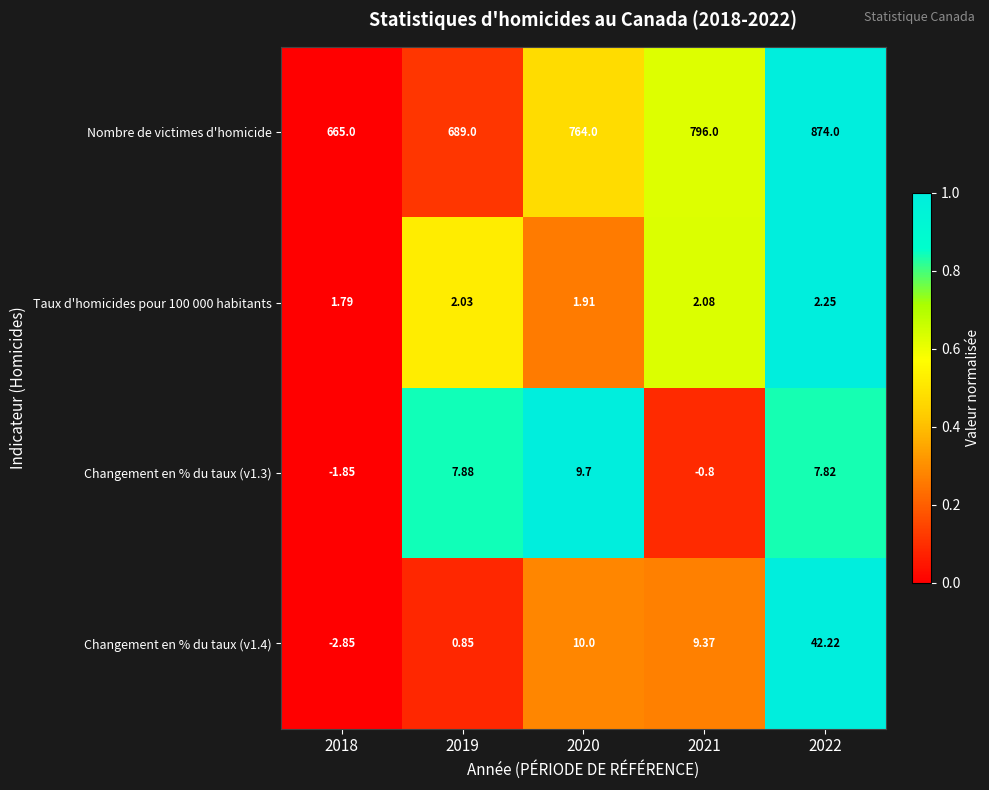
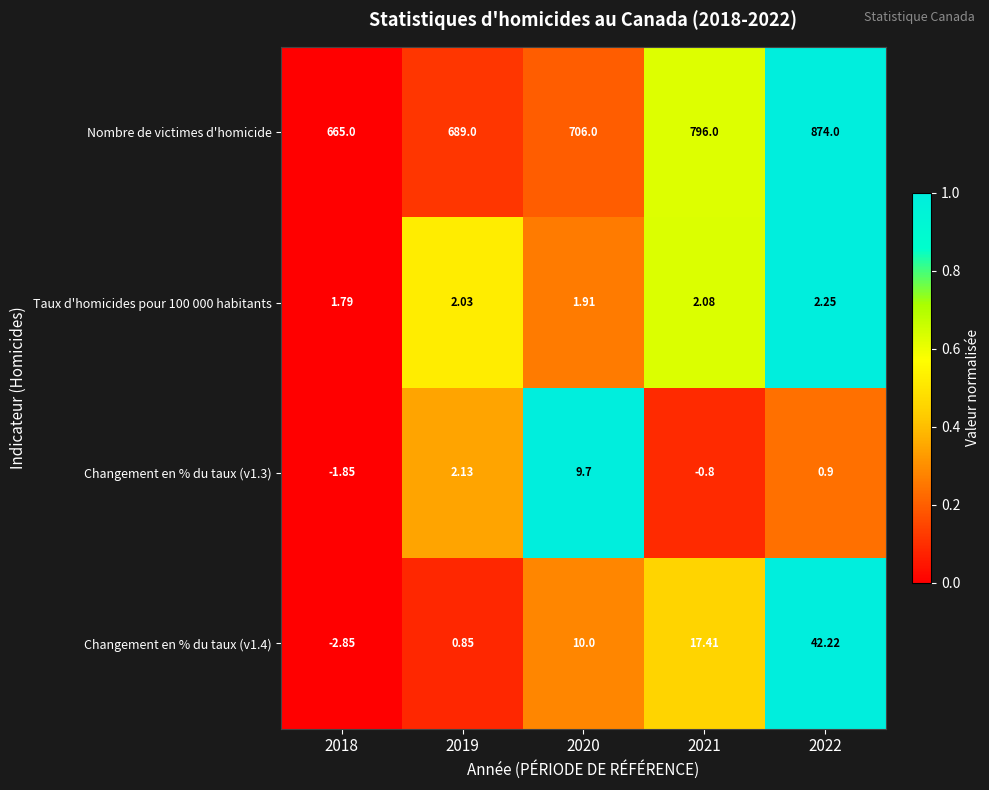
  {
    "Nombre de victimes d'homicide": {
      "2018": 665.0,
      "2019": 689.0,
-     "2020": 764.0,
+     "2020": 706.0,
      "2021": 796.0,
      "2022": 874.0
    },
    "Taux d'homicides pour 100 000 habitants": {
      "2018": 1.79,
      "2019": 2.03,
      "2020": 1.91,
      "2021": 2.08,
      "2022": 2.25
    },
    "Changement en % du taux (v1.3)": {
      "2018": -1.85,
-     "2019": 7.88,
+     "2019": 2.13,
      "2020": 9.7,
      "2021": -0.8,
-     "2022": 7.82
+     "2022": 0.9
    },
    "Changement en % du taux (v1.4)": {
      "2018": -2.85,
      "2019": 0.85,
      "2020": 10.0,
-     "2021": 9.37,
+     "2021": 17.41,
      "2022": 42.22
    }
  }
